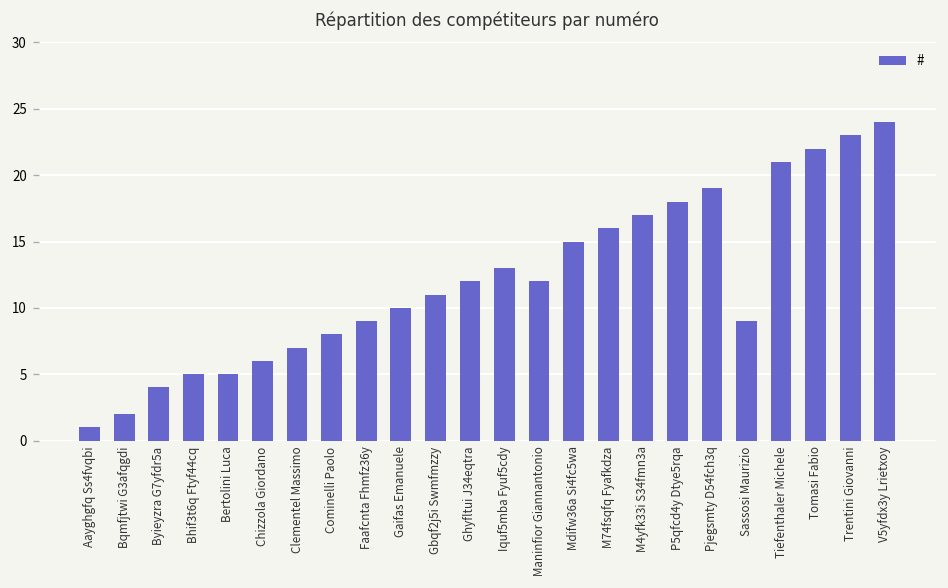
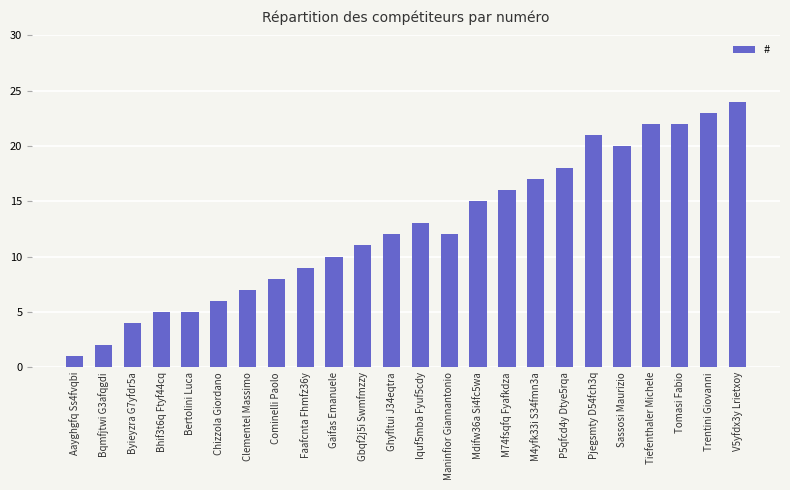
  {
    "Aayghgfq Ss4fvqbi": 1,
    "Bqmfjtwi G3afqgdi": 2,
    "Byieyzra G7yfdr5a": 4,
    "Bhif3t6q Ftyf44cq": 5,
    "Bertolini Luca": 5,
    "Chizzola Giordano": 6,
    "Clementel Massimo": 7,
    "Cominelli Paolo": 8,
    "Faafcnta Fhmfz36y": 9,
    "Gaifas Emanuele": 10,
    "Gbqf2j5i Swmfmzzy": 11,
    "Ghyfltui J34eqtra": 12,
    "Iquf5mba Fyuf5cdy": 13,
    "Maninfior Giannantonio": 12,
    "Mdifw36a Si4fc5wa": 15,
    "M74fsqfq Fyafkdza": 16,
    "M4yfk33i S34fmn3a": 17,
    "P5qfcd4y Dtye5rqa": 18,
-   "Pjegsmty D54fch3q": 19,
-   "Sassosi Maurizio": 9,
-   "Tiefenthaler Michele": 21,
+   "Pjegsmty D54fch3q": 21,
+   "Sassosi Maurizio": 20,
+   "Tiefenthaler Michele": 22,
    "Tomasi Fabio": 22,
    "Trentini Giovanni": 23,
    "V5yfdx3y Lrietxoy": 24
  }
